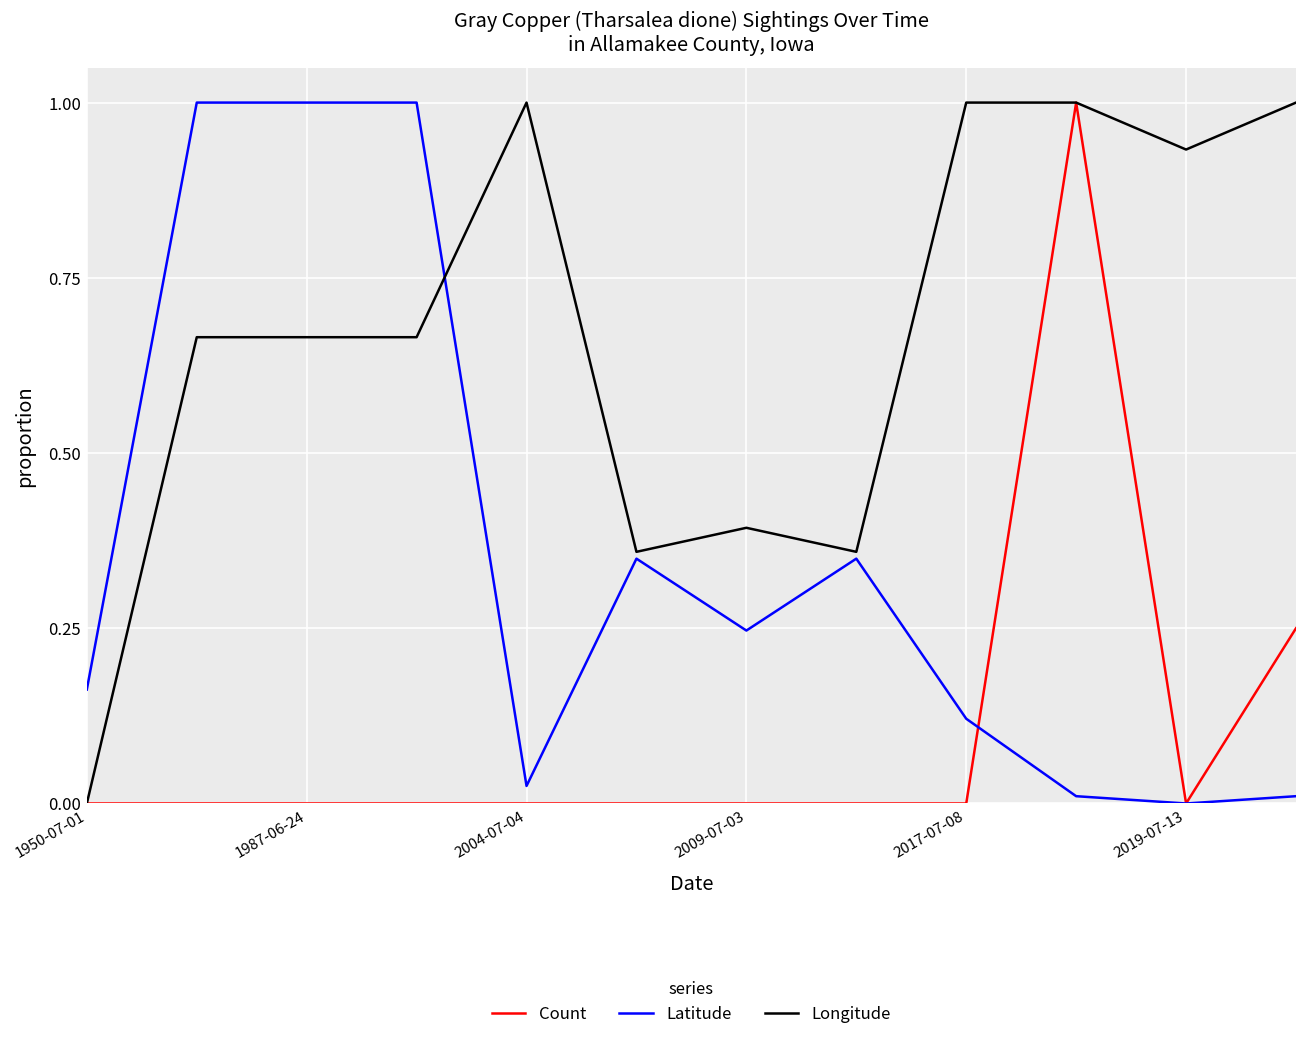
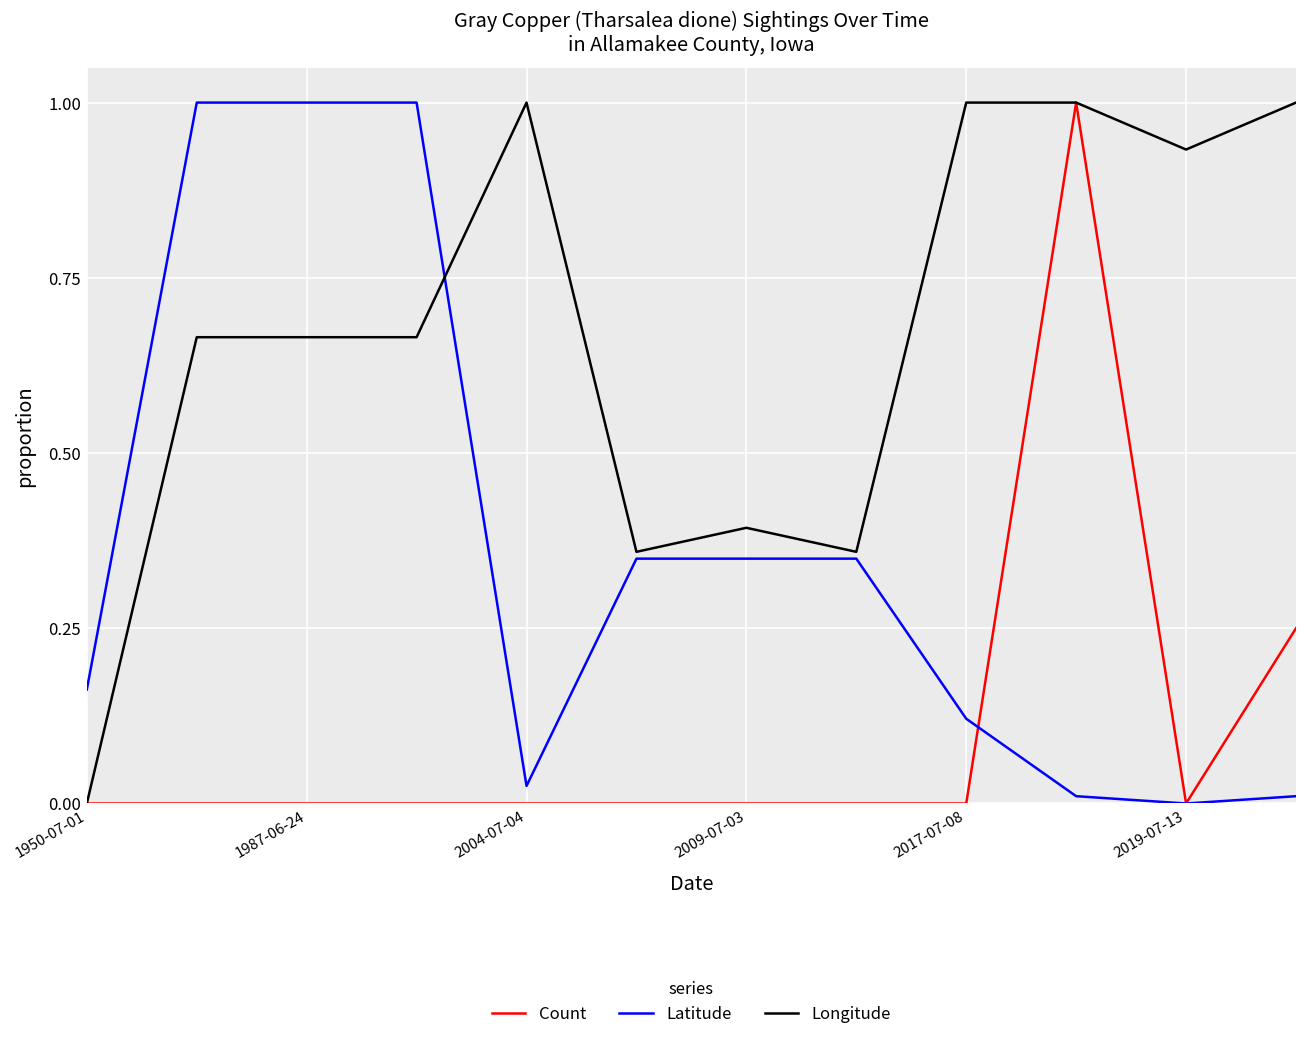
  {
    "Count": {
      "2004-07-04": 0.00,
      "2009-07-03": 0.00,
      "2017-07-08": 0.00
    },
    "Latitude": {
      "1950-07-01": 0.16,
      "2004-07-04": 0.03,
-     "2009-07-03": 0.25,
+     "2009-07-03": 0.35,
      "2017-07-08": 0.12
    },
    "Longitude": {
      "2004-07-04": 1.00,
      "2009-07-03": 0.39,
      "2017-07-08": 1.00
    }
  }
